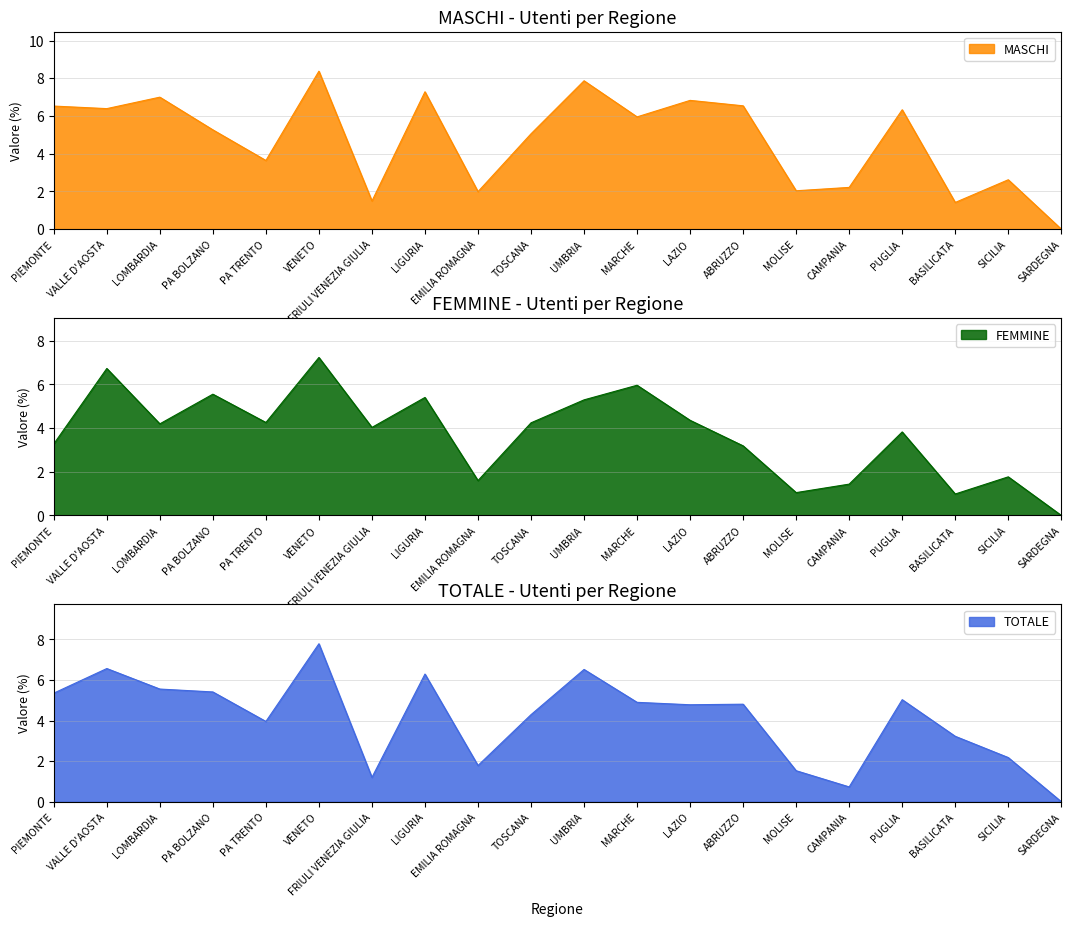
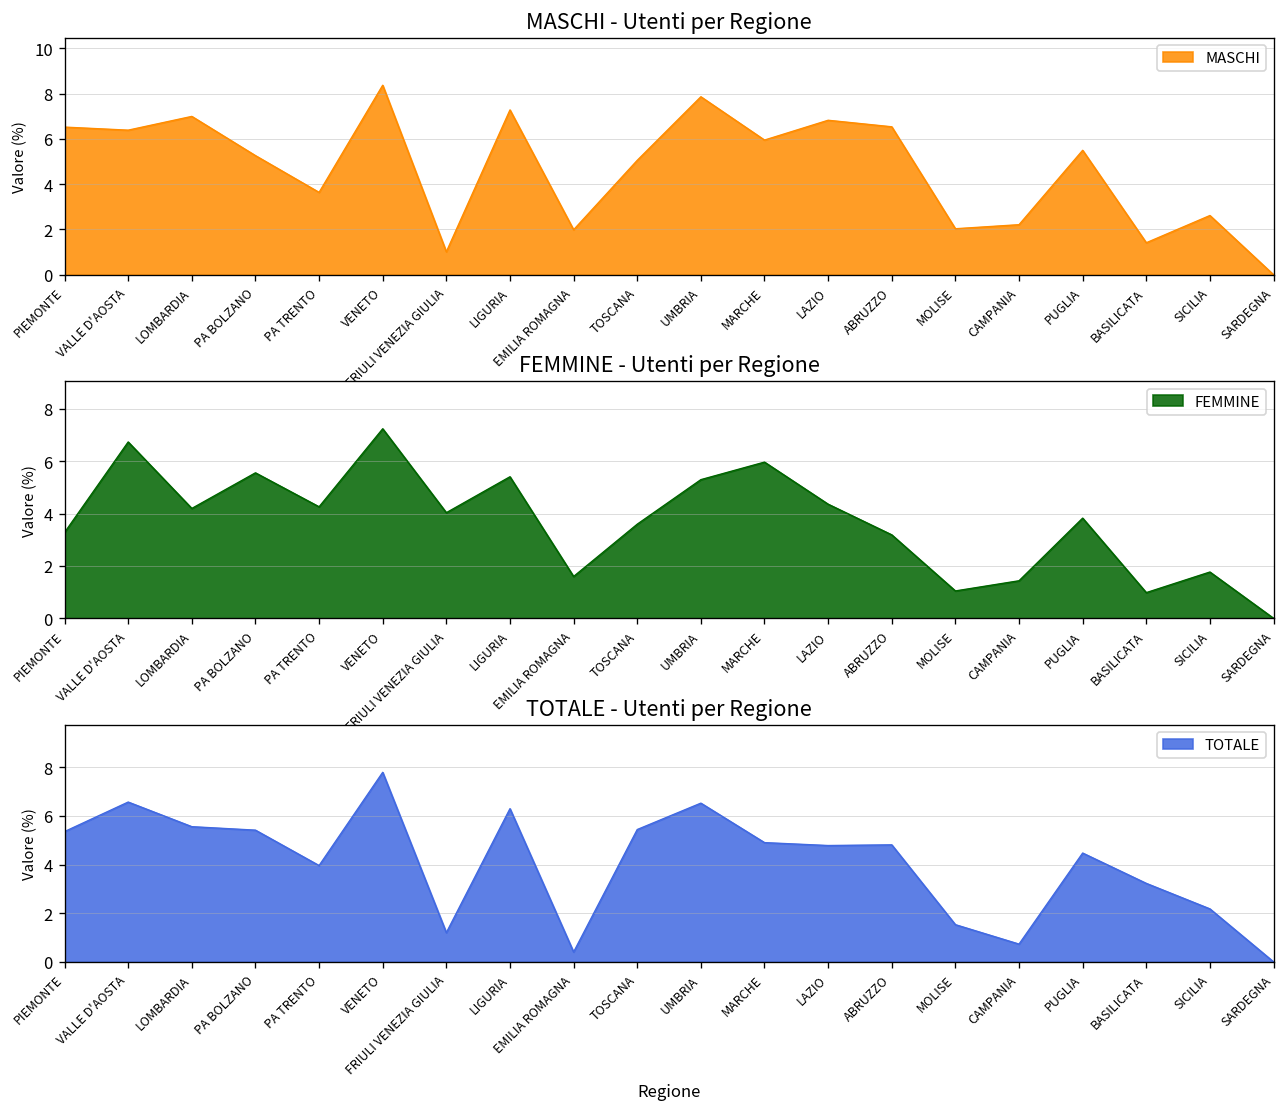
  {
    "MASCHI - Utenti per Regione": {
      "PIEMONTE": 6.5,
      "VALLE D'AOSTA": 6.4,
      "LOMBARDIA": 7.0,
      "PA BOLZANO": 5.3,
      "PA TRENTO": 3.6,
      "VENETO": 8.4,
-     "FRIULI VENEZIA GIULIA": 1.5,
+     "FRIULI VENEZIA GIULIA": 1.0,
      "LIGURIA": 7.3,
      "EMILIA ROMAGNA": 2.0,
      "TOSCANA": 5.1,
      "UMBRIA": 7.9,
      "MARCHE": 6.0,
      "LAZIO": 6.8,
      "ABRUZZO": 6.5,
      "MOLISE": 2.0,
      "CAMPANIA": 2.2,
-     "PUGLIA": 6.3,
+     "PUGLIA": 5.5,
      "BASILICATA": 1.4,
      "SICILIA": 2.6,
      "SARDEGNA": 0.0
    },
    "FEMMINE - Utenti per Regione": {
      "PIEMONTE": 3.3,
      "VALLE D'AOSTA": 6.7,
      "LOMBARDIA": 4.2,
      "PA BOLZANO": 5.6,
      "PA TRENTO": 4.3,
      "VENETO": 7.2,
      "FRIULI VENEZIA GIULIA": 4.0,
      "LIGURIA": 5.4,
      "EMILIA ROMAGNA": 1.6,
-     "TOSCANA": 4.2,
+     "TOSCANA": 3.6,
      "UMBRIA": 5.3,
      "MARCHE": 6.0,
      "LAZIO": 4.4,
      "ABRUZZO": 3.2,
      "MOLISE": 1.0,
      "CAMPANIA": 1.4,
      "PUGLIA": 3.8,
      "BASILICATA": 1.0,
      "SICILIA": 1.8,
      "SARDEGNA": 0.0
    },
    "TOTALE - Utenti per Regione": {
      "PIEMONTE": 5.4,
      "VALLE D'AOSTA": 6.6,
      "LOMBARDIA": 5.6,
      "PA BOLZANO": 5.4,
      "PA TRENTO": 4.0,
      "VENETO": 7.8,
      "FRIULI VENEZIA GIULIA": 1.2,
      "LIGURIA": 6.3,
-     "EMILIA ROMAGNA": 1.8,
-     "TOSCANA": 4.3,
+     "EMILIA ROMAGNA": 0.4,
+     "TOSCANA": 5.4,
      "UMBRIA": 6.5,
      "MARCHE": 4.9,
      "LAZIO": 4.8,
      "ABRUZZO": 4.8,
      "MOLISE": 1.5,
      "CAMPANIA": 0.7,
-     "PUGLIA": 5.0,
+     "PUGLIA": 4.5,
      "BASILICATA": 3.2,
      "SICILIA": 2.2,
      "SARDEGNA": 0.0
    }
  }
